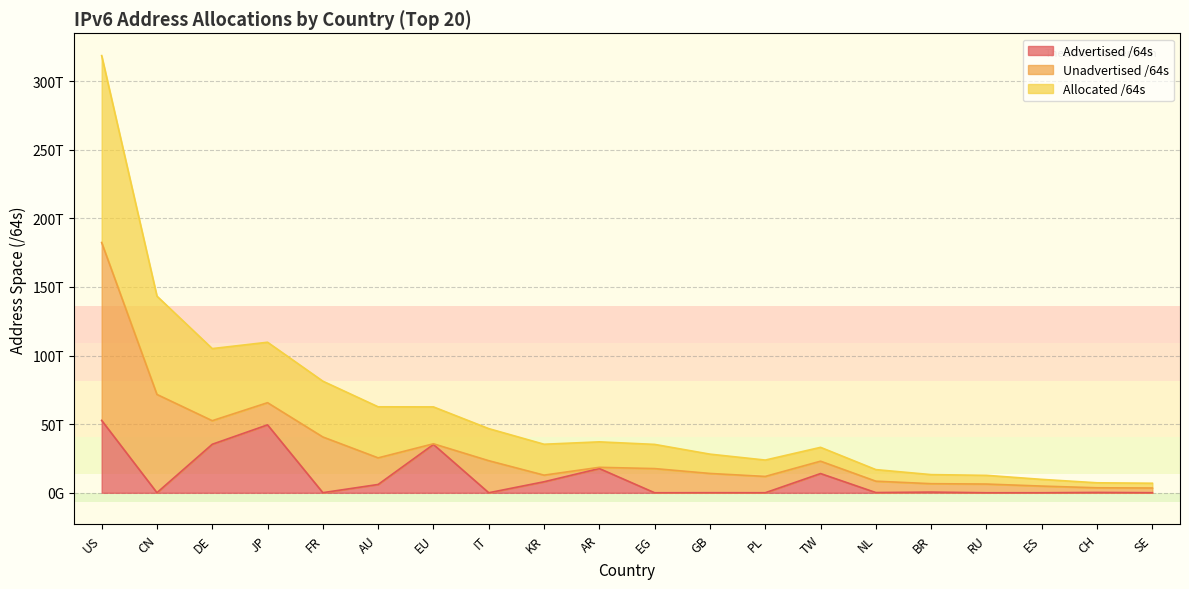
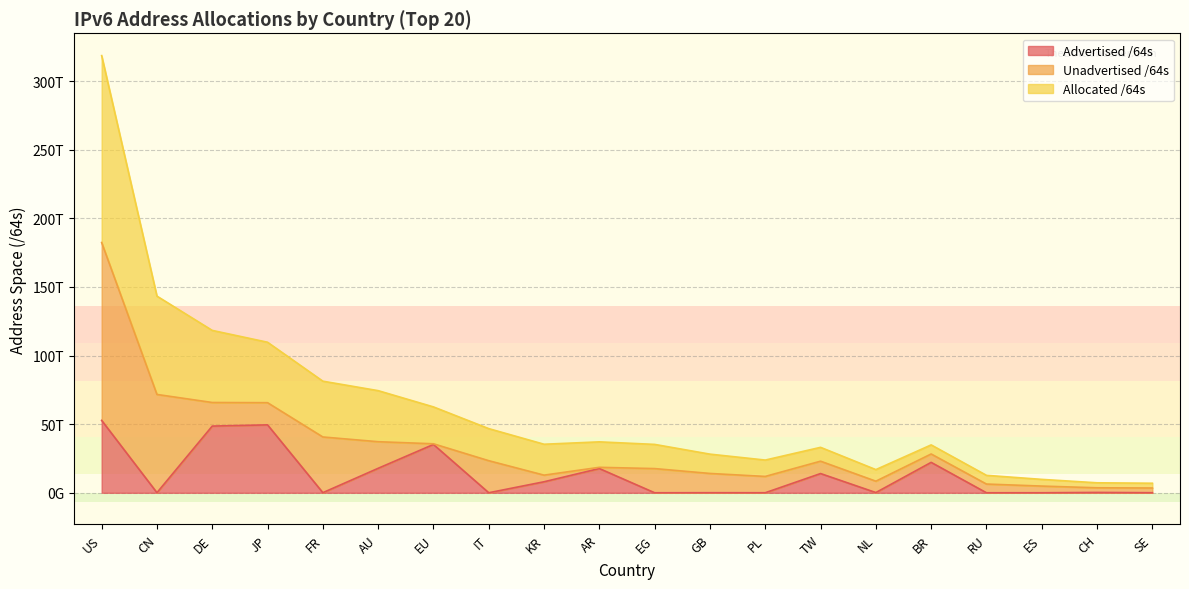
  {
    "Advertised /64s": {
      "US": "53T",
      "CN": "0T",
-     "DE": "35T",
+     "DE": "49T",
      "JP": "50T",
      "FR": "0T",
-     "AU": "6T",
+     "AU": "18T",
      "IT": "0T",
      "KR": "8T",
      "EG": "0T",
      "GB": "0T",
      "PL": "0T",
      "TW": "14T",
      "NL": "0T",
-     "BR": "0T",
+     "BR": "22T",
      "RU": "0T",
      "ES": "0T",
      "CH": "0T",
      "SE": "0T"
    }
  }
